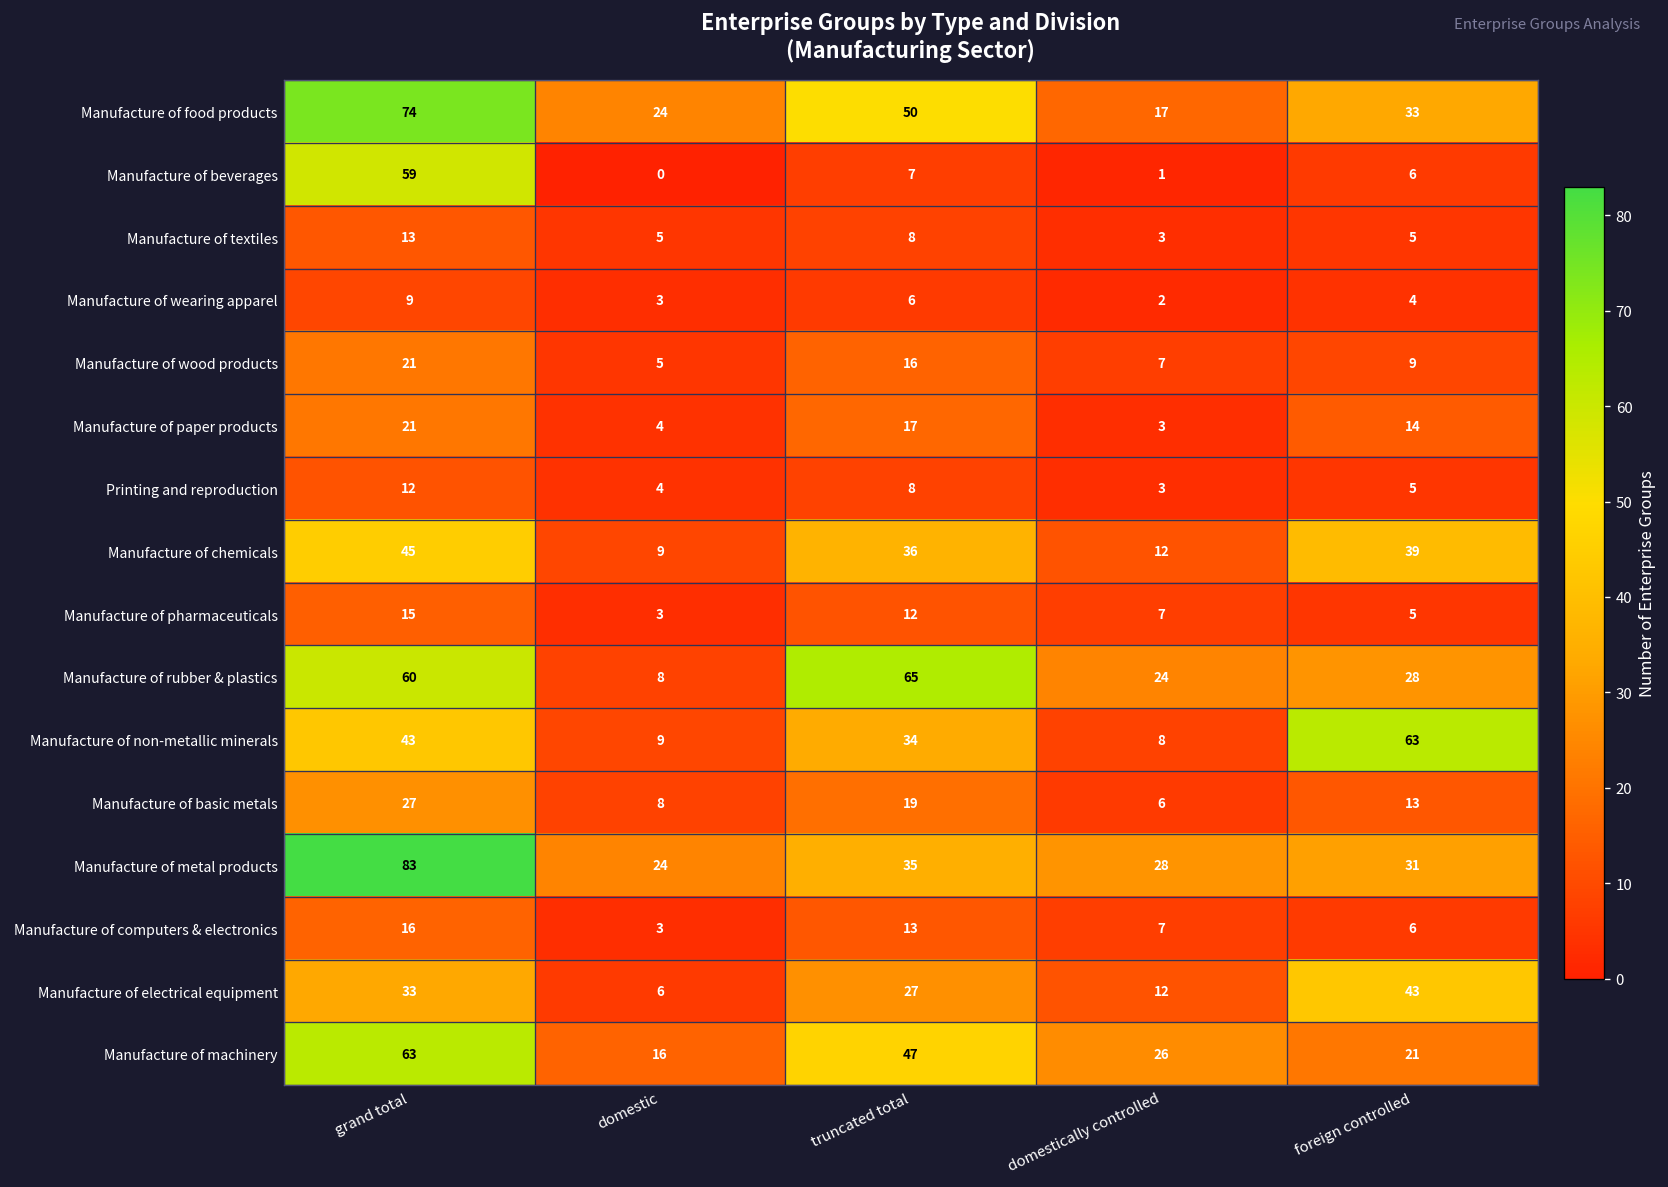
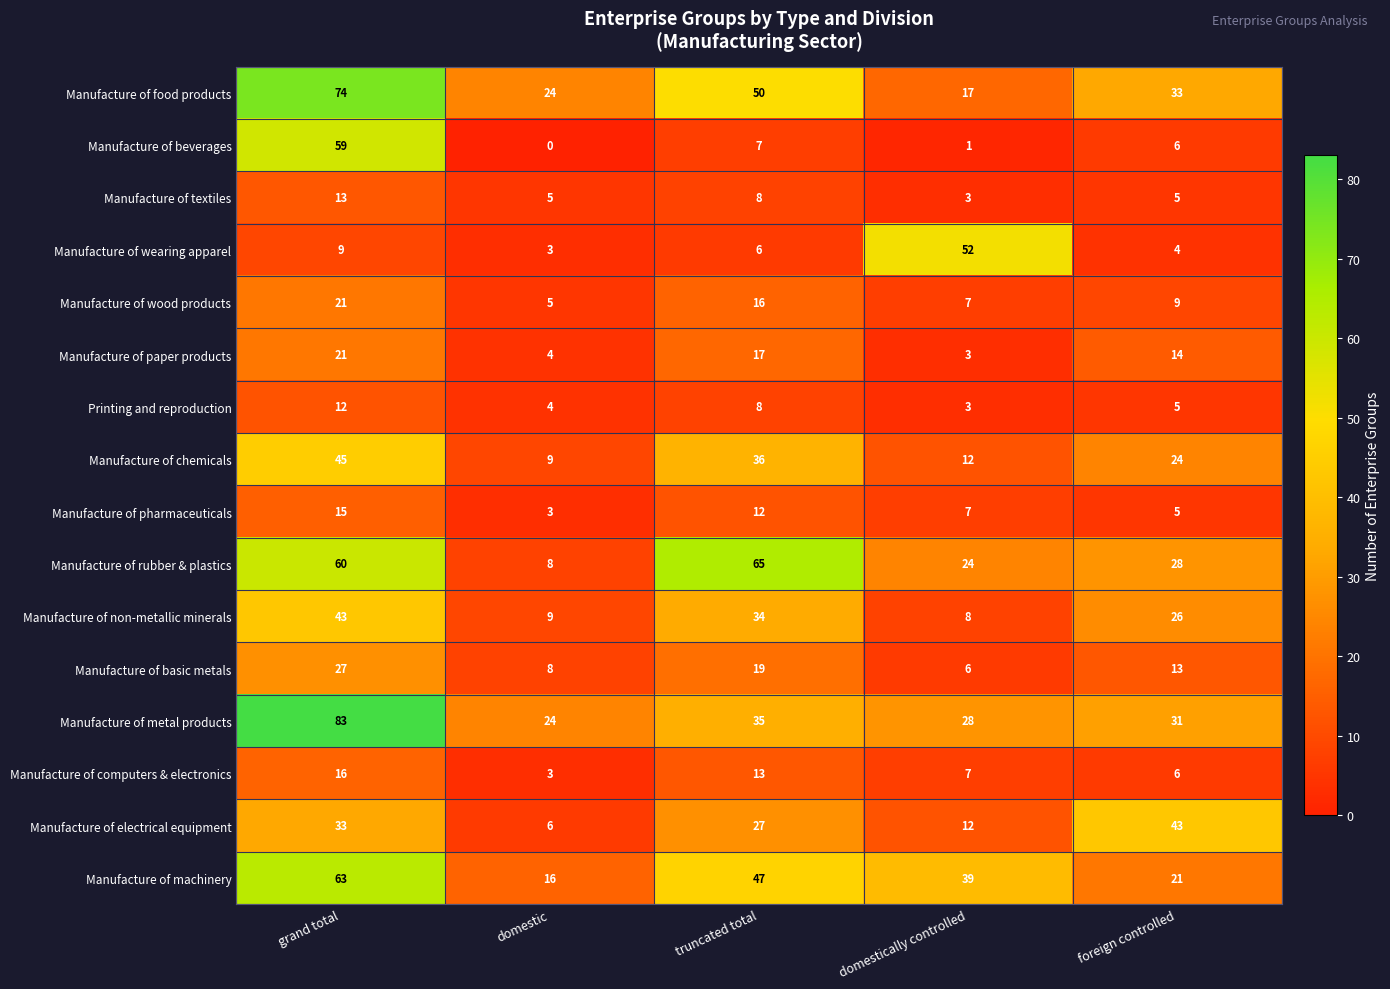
  {
    "Manufacture of food products": {
      "grand total": 74,
      "domestic": 24,
      "truncated total": 50,
      "domestically controlled": 17,
      "foreign controlled": 33
    },
    "Manufacture of beverages": {
      "grand total": 59,
      "domestic": 0,
      "truncated total": 7,
      "domestically controlled": 1,
      "foreign controlled": 6
    },
    "Manufacture of textiles": {
      "grand total": 13,
      "domestic": 5,
      "truncated total": 8,
      "domestically controlled": 3,
      "foreign controlled": 5
    },
    "Manufacture of wearing apparel": {
      "grand total": 9,
      "domestic": 3,
      "truncated total": 6,
-     "domestically controlled": 2,
+     "domestically controlled": 52,
      "foreign controlled": 4
    },
    "Manufacture of wood products": {
      "grand total": 21,
      "domestic": 5,
      "truncated total": 16,
      "domestically controlled": 7,
      "foreign controlled": 9
    },
    "Manufacture of paper products": {
      "grand total": 21,
      "domestic": 4,
      "truncated total": 17,
      "domestically controlled": 3,
      "foreign controlled": 14
    },
    "Printing and reproduction": {
      "grand total": 12,
      "domestic": 4,
      "truncated total": 8,
      "domestically controlled": 3,
      "foreign controlled": 5
    },
    "Manufacture of chemicals": {
      "grand total": 45,
      "domestic": 9,
      "truncated total": 36,
      "domestically controlled": 12,
-     "foreign controlled": 39
+     "foreign controlled": 24
    },
    "Manufacture of pharmaceuticals": {
      "grand total": 15,
      "domestic": 3,
      "truncated total": 12,
      "domestically controlled": 7,
      "foreign controlled": 5
    },
    "Manufacture of rubber & plastics": {
      "grand total": 60,
      "domestic": 8,
      "truncated total": 65,
      "domestically controlled": 24,
      "foreign controlled": 28
    },
    "Manufacture of non-metallic minerals": {
      "grand total": 43,
      "domestic": 9,
      "truncated total": 34,
      "domestically controlled": 8,
-     "foreign controlled": 63
+     "foreign controlled": 26
    },
    "Manufacture of basic metals": {
      "grand total": 27,
      "domestic": 8,
      "truncated total": 19,
      "domestically controlled": 6,
      "foreign controlled": 13
    },
    "Manufacture of metal products": {
      "grand total": 83,
      "domestic": 24,
      "truncated total": 35,
      "domestically controlled": 28,
      "foreign controlled": 31
    },
    "Manufacture of computers & electronics": {
      "grand total": 16,
      "domestic": 3,
      "truncated total": 13,
      "domestically controlled": 7,
      "foreign controlled": 6
    },
    "Manufacture of electrical equipment": {
      "grand total": 33,
      "domestic": 6,
      "truncated total": 27,
      "domestically controlled": 12,
      "foreign controlled": 43
    },
    "Manufacture of machinery": {
      "grand total": 63,
      "domestic": 16,
      "truncated total": 47,
-     "domestically controlled": 26,
+     "domestically controlled": 39,
      "foreign controlled": 21
    }
  }
